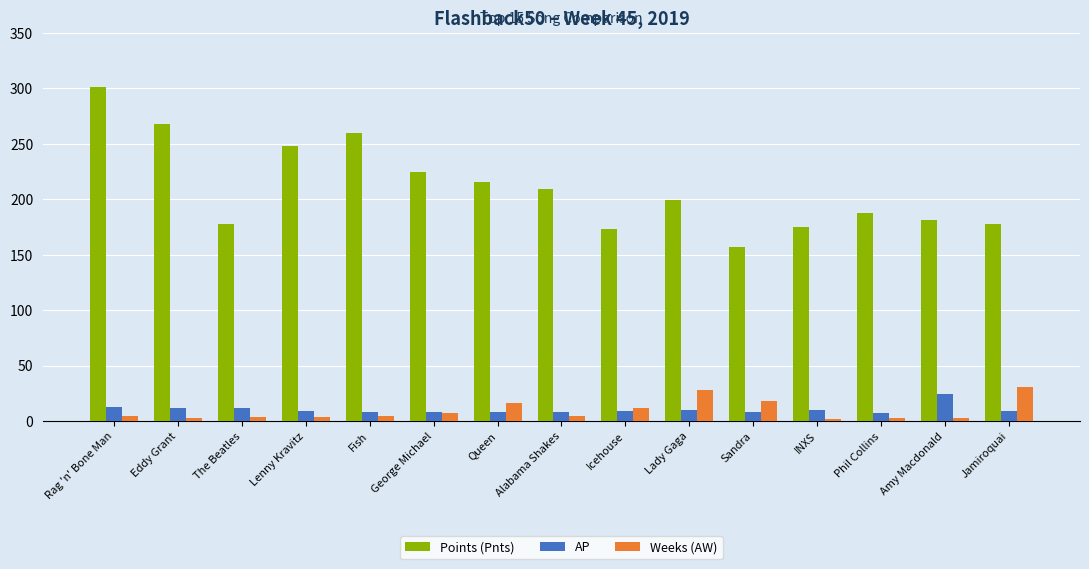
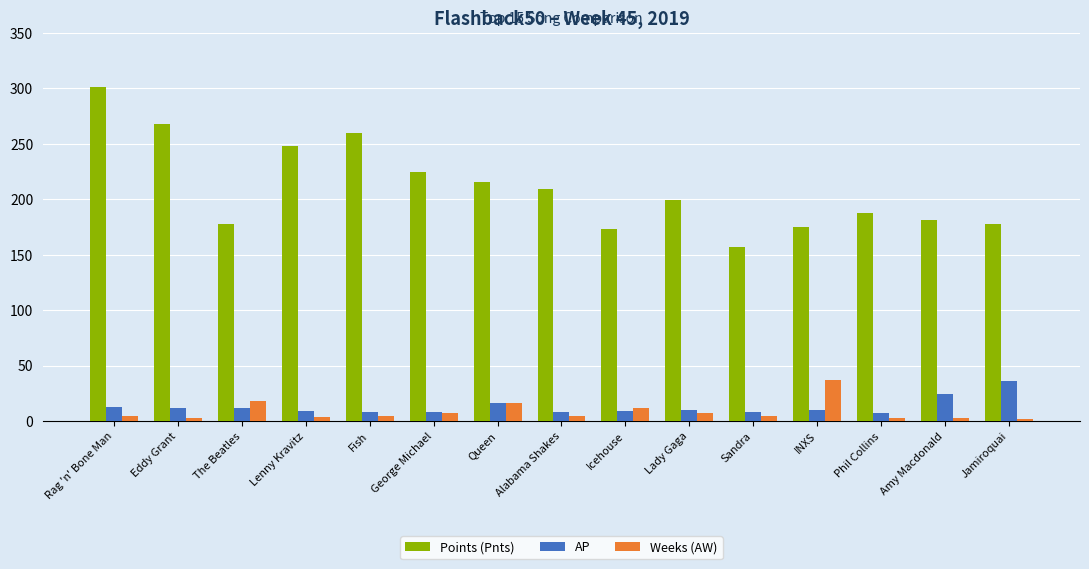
  {
    "Points (Pnts)": {
      "Rag 'n' Bone Man": 301,
      "Eddy Grant": 268,
      "The Beatles": 178,
      "Lenny Kravitz": 248,
      "Fish": 260,
      "George Michael": 225,
      "Queen": 216,
      "Alabama Shakes": 209,
      "Icehouse": 173,
      "Lady Gaga": 199,
      "Sandra": 157,
      "INXS": 175,
      "Phil Collins": 188,
      "Amy Macdonald": 181,
      "Jamiroquai": 178
    },
    "AP": {
      "Rag 'n' Bone Man": 13,
      "Eddy Grant": 12,
      "The Beatles": 12,
      "Lenny Kravitz": 9,
      "Fish": 8,
      "George Michael": 8,
-     "Queen": 8,
+     "Queen": 16,
      "Alabama Shakes": 8,
      "Icehouse": 9,
      "Lady Gaga": 10,
      "Sandra": 8,
      "INXS": 10,
      "Phil Collins": 7,
      "Amy Macdonald": 24,
-     "Jamiroquai": 9
+     "Jamiroquai": 36
    },
    "Weeks (AW)": {
      "Rag 'n' Bone Man": 5,
      "Eddy Grant": 3,
-     "The Beatles": 4,
+     "The Beatles": 18,
      "Lenny Kravitz": 4,
      "Fish": 5,
      "George Michael": 7,
      "Queen": 16,
      "Alabama Shakes": 5,
      "Icehouse": 12,
-     "Lady Gaga": 28,
-     "Sandra": 18,
-     "INXS": 2,
+     "Lady Gaga": 7,
+     "Sandra": 5,
+     "INXS": 37,
      "Phil Collins": 3,
      "Amy Macdonald": 3,
-     "Jamiroquai": 31
+     "Jamiroquai": 2
    }
  }
